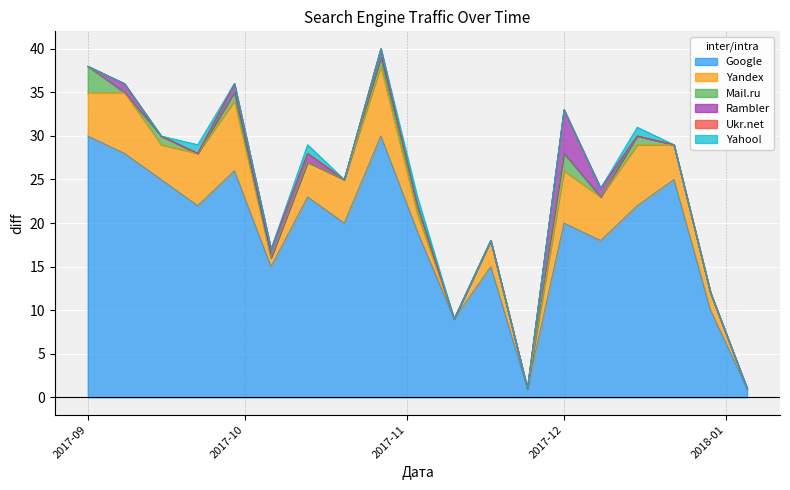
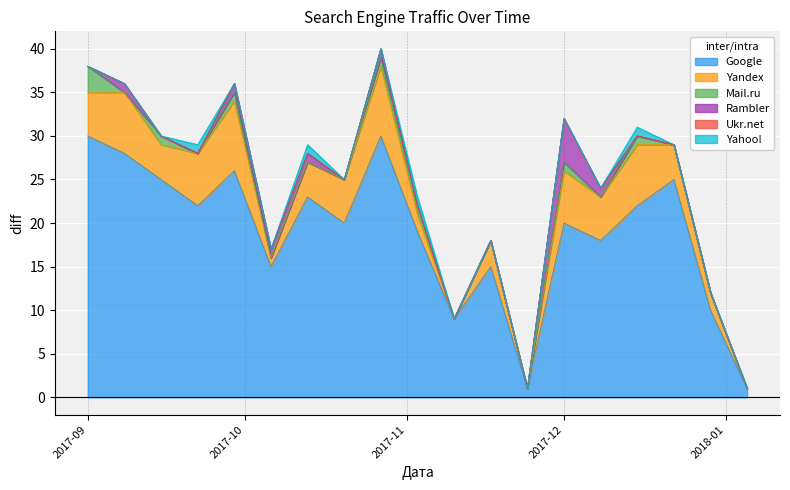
  {
    "Yandex": {
      "2017-09": 5,
      "2017-12": 6
    },
    "Mail.ru": {
-     "2017-12": 2
+     "2017-12": 1
    }
  }
